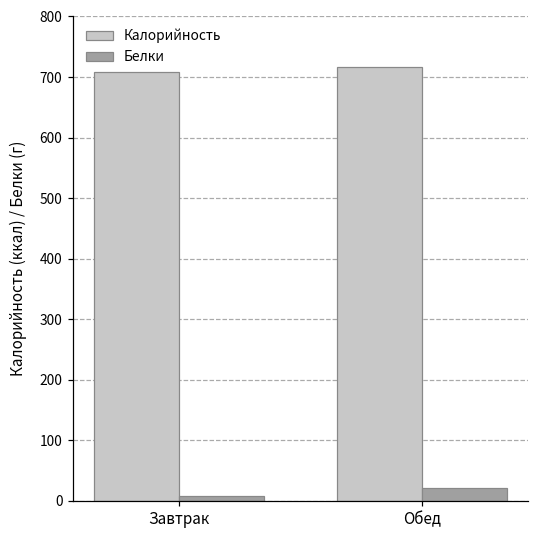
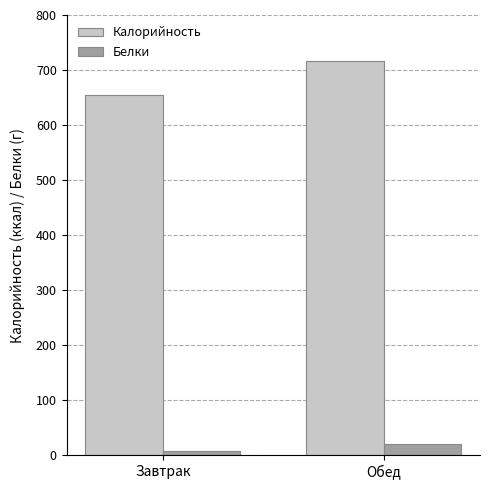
  {
    "Калорийность": {
-     "Завтрак": 710,
+     "Завтрак": 650,
      "Обед": 720
    },
    "Белки": {
      "Завтрак": 10,
      "Обед": 20
    }
  }
